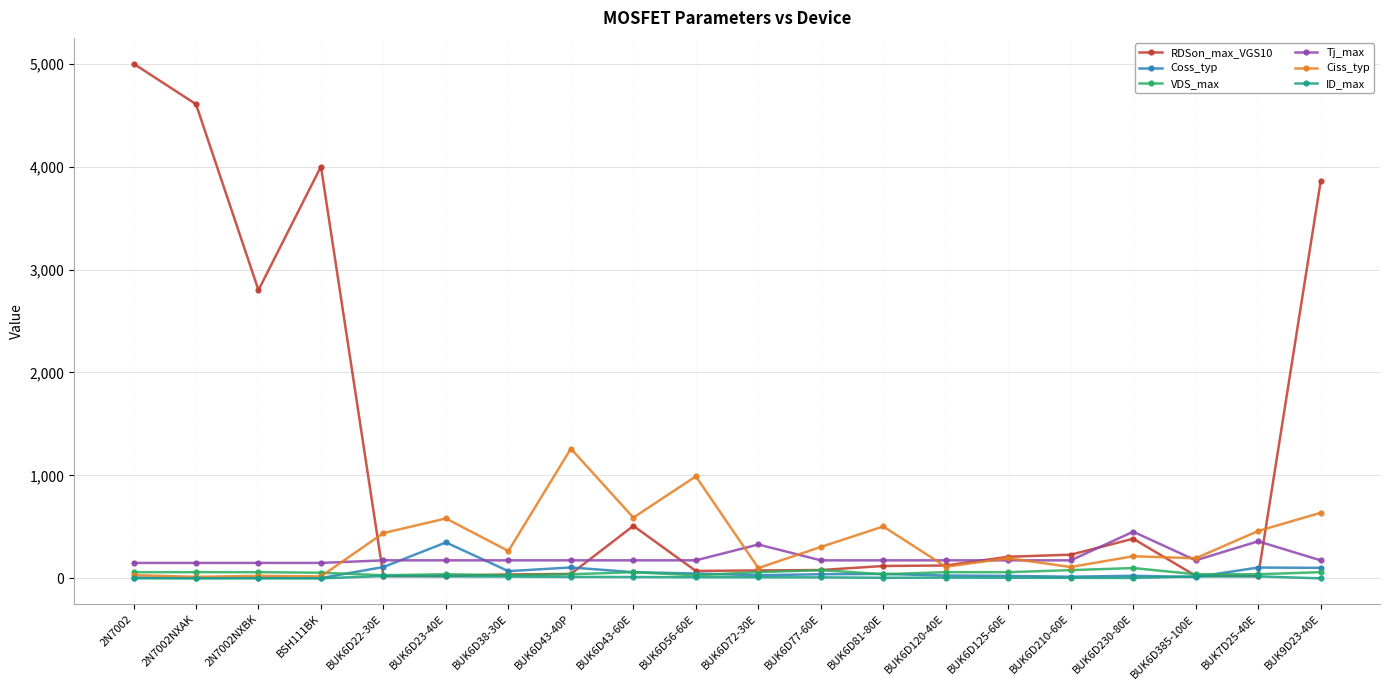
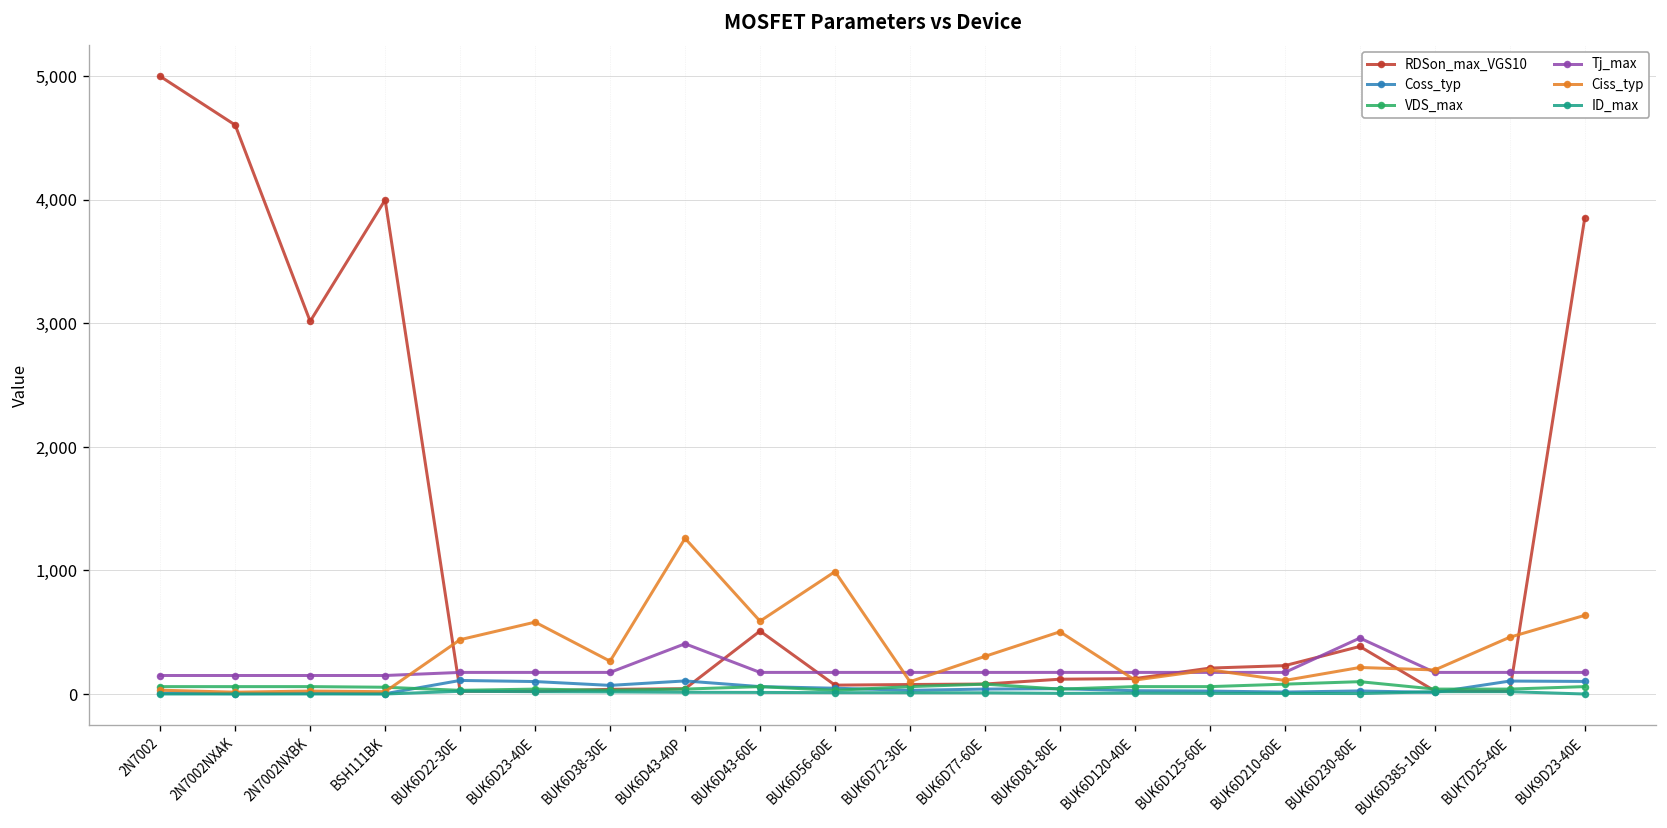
  {
    "RDSon_max_VGS10": {
      "2N7002": "5,000",
      "2N7002NXAK": "4,610",
-     "2N7002NXBK": "2,800",
+     "2N7002NXBK": "3,020",
      "BSH111BK": "4,000",
      "BUK6D43-60E": "510",
      "BUK6D56-60E": "70",
      "BUK6D81-80E": "120",
      "BUK6D210-60E": "230",
      "BUK6D230-80E": "390",
      "BUK9D23-40E": "3,860"
    },
    "Coss_typ": {
      "BUK6D22-30E": "110",
-     "BUK6D23-40E": "350",
+     "BUK6D23-40E": "100",
      "BUK6D38-30E": "70",
      "BUK6D43-40P": "110",
      "BUK6D77-60E": "40",
      "BUK7D25-40E": "110",
      "BUK9D23-40E": "100"
    },
    "Tj_max": {
      "2N7002": "150",
      "2N7002NXAK": "150",
      "2N7002NXBK": "150",
      "BSH111BK": "150",
      "BUK6D22-30E": "180",
      "BUK6D23-40E": "180",
      "BUK6D38-30E": "180",
-     "BUK6D43-40P": "180",
+     "BUK6D43-40P": "410",
      "BUK6D43-60E": "180",
      "BUK6D56-60E": "180",
-     "BUK6D72-30E": "330",
+     "BUK6D72-30E": "180",
      "BUK6D77-60E": "180",
      "BUK6D81-80E": "180",
      "BUK6D120-40E": "180",
      "BUK6D210-60E": "180",
      "BUK6D230-80E": "450",
-     "BUK7D25-40E": "360",
+     "BUK7D25-40E": "180",
      "BUK9D23-40E": "180"
    },
    "Ciss_typ": {
      "BUK6D22-30E": "440",
      "BUK6D23-40E": "580",
      "BUK6D38-30E": "270",
      "BUK6D43-40P": "1,260",
      "BUK6D43-60E": "590",
      "BUK6D56-60E": "990",
      "BUK6D77-60E": "310",
      "BUK6D81-80E": "500",
      "BUK6D210-60E": "110",
      "BUK6D230-80E": "220",
      "BUK7D25-40E": "460",
      "BUK9D23-40E": "640"
    }
  }
